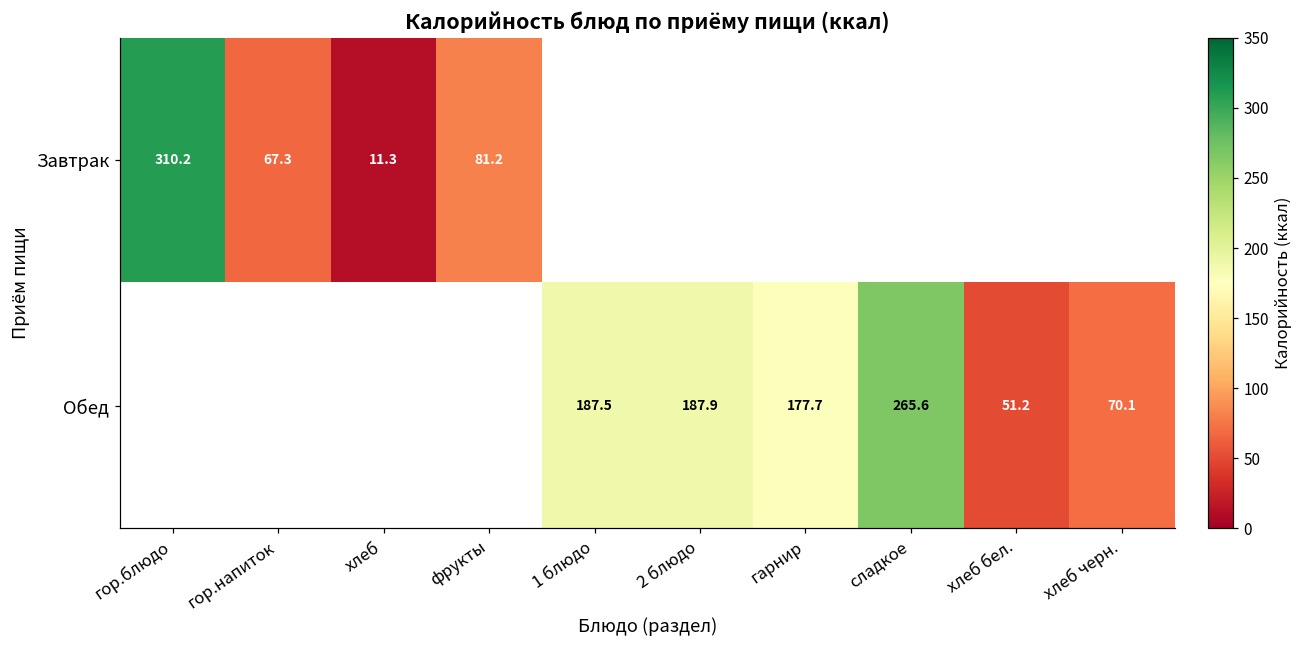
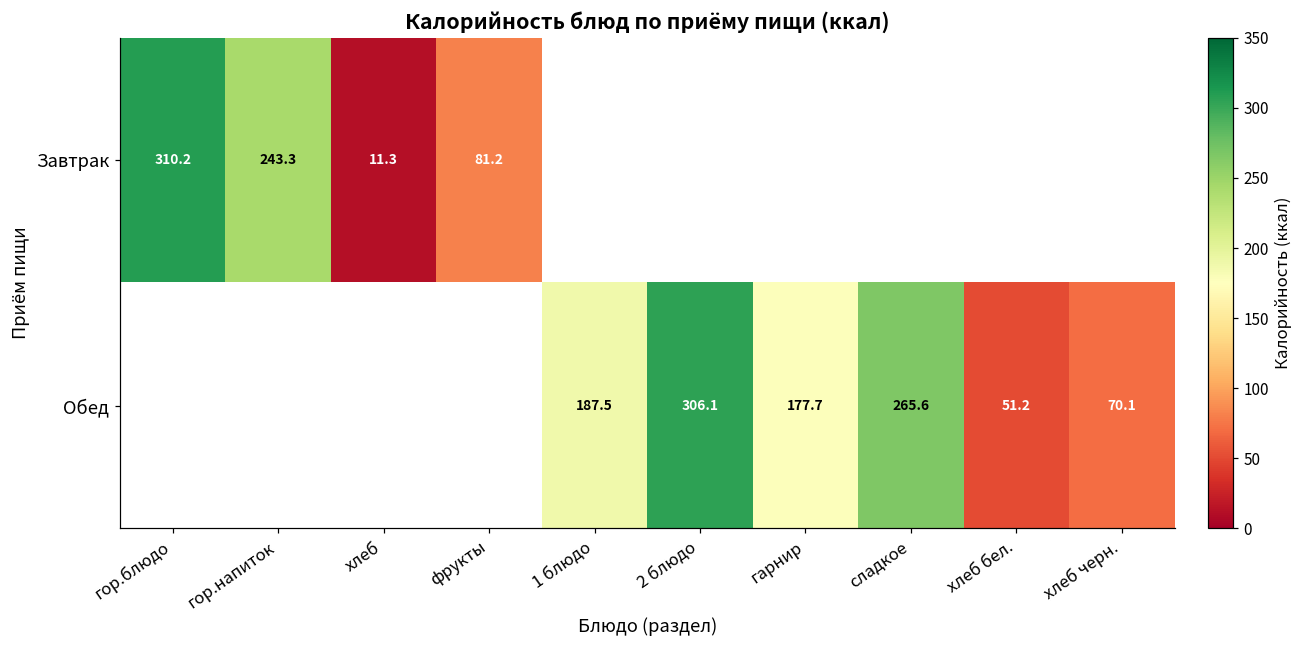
  {
    "Завтрак": {
      "гор.блюдо": 310.2,
-     "гор.напиток": 67.3,
+     "гор.напиток": 243.3,
      "хлеб": 11.3,
      "фрукты": 81.2
    },
    "Обед": {
      "1 блюдо": 187.5,
-     "2 блюдо": 187.9,
+     "2 блюдо": 306.1,
      "гарнир": 177.7,
      "сладкое": 265.6,
      "хлеб бел.": 51.2,
      "хлеб черн.": 70.1
    }
  }
